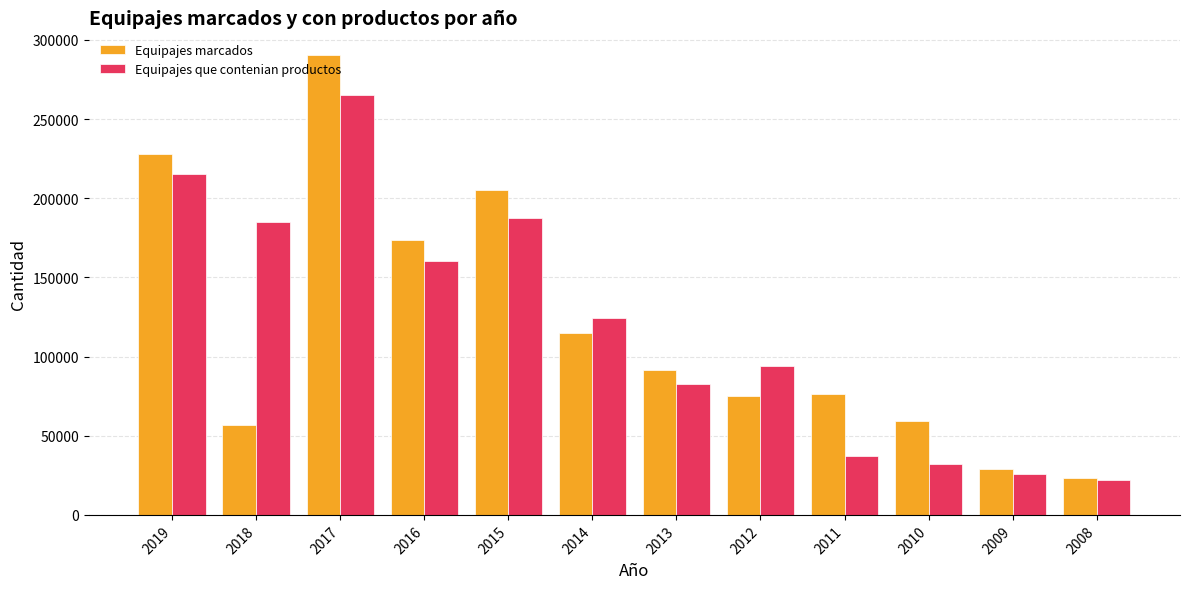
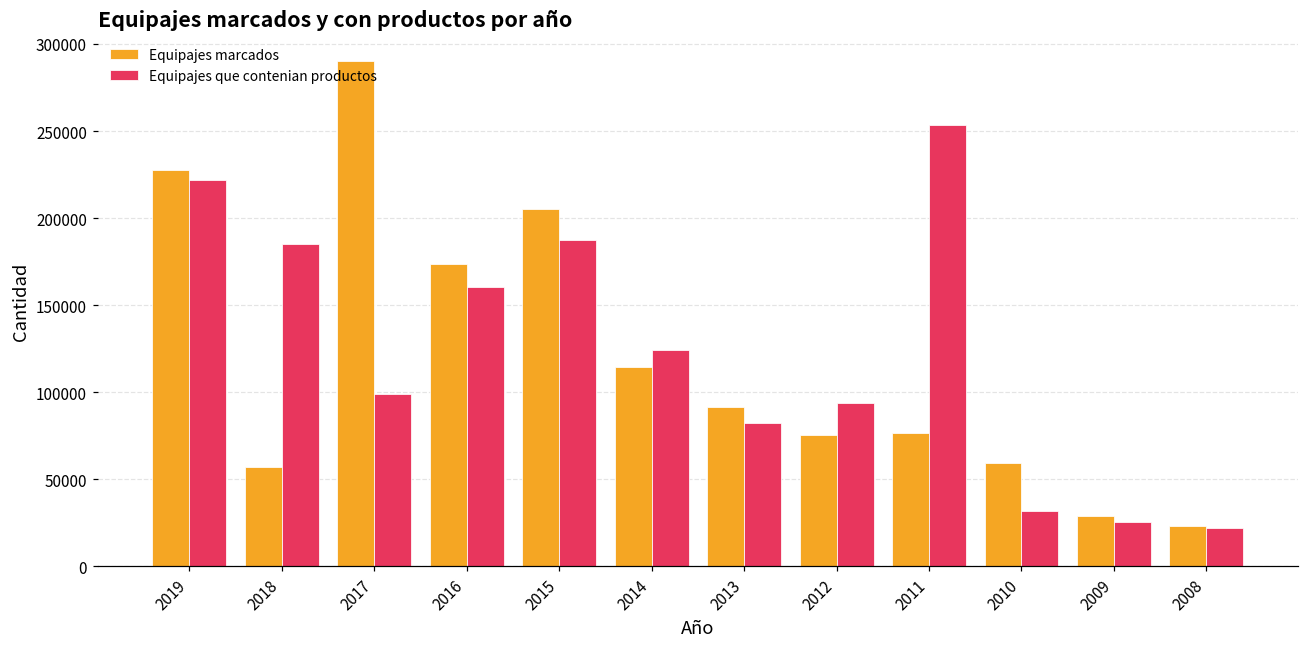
  {
    "Equipajes marcados": {
      "2019": 228000,
      "2018": 57000,
      "2017": 290000,
      "2016": 174000,
      "2015": 205000,
      "2014": 115000,
      "2013": 91000,
      "2012": 75000,
      "2011": 77000,
      "2010": 60000,
      "2009": 29000,
      "2008": 23000
    },
    "Equipajes que contenian productos": {
-     "2019": 216000,
+     "2019": 222000,
      "2018": 185000,
-     "2017": 265000,
+     "2017": 99000,
      "2016": 161000,
      "2015": 187000,
      "2014": 124000,
      "2013": 82000,
      "2012": 94000,
-     "2011": 37000,
+     "2011": 253000,
      "2010": 32000,
      "2009": 26000,
      "2008": 22000
    }
  }
